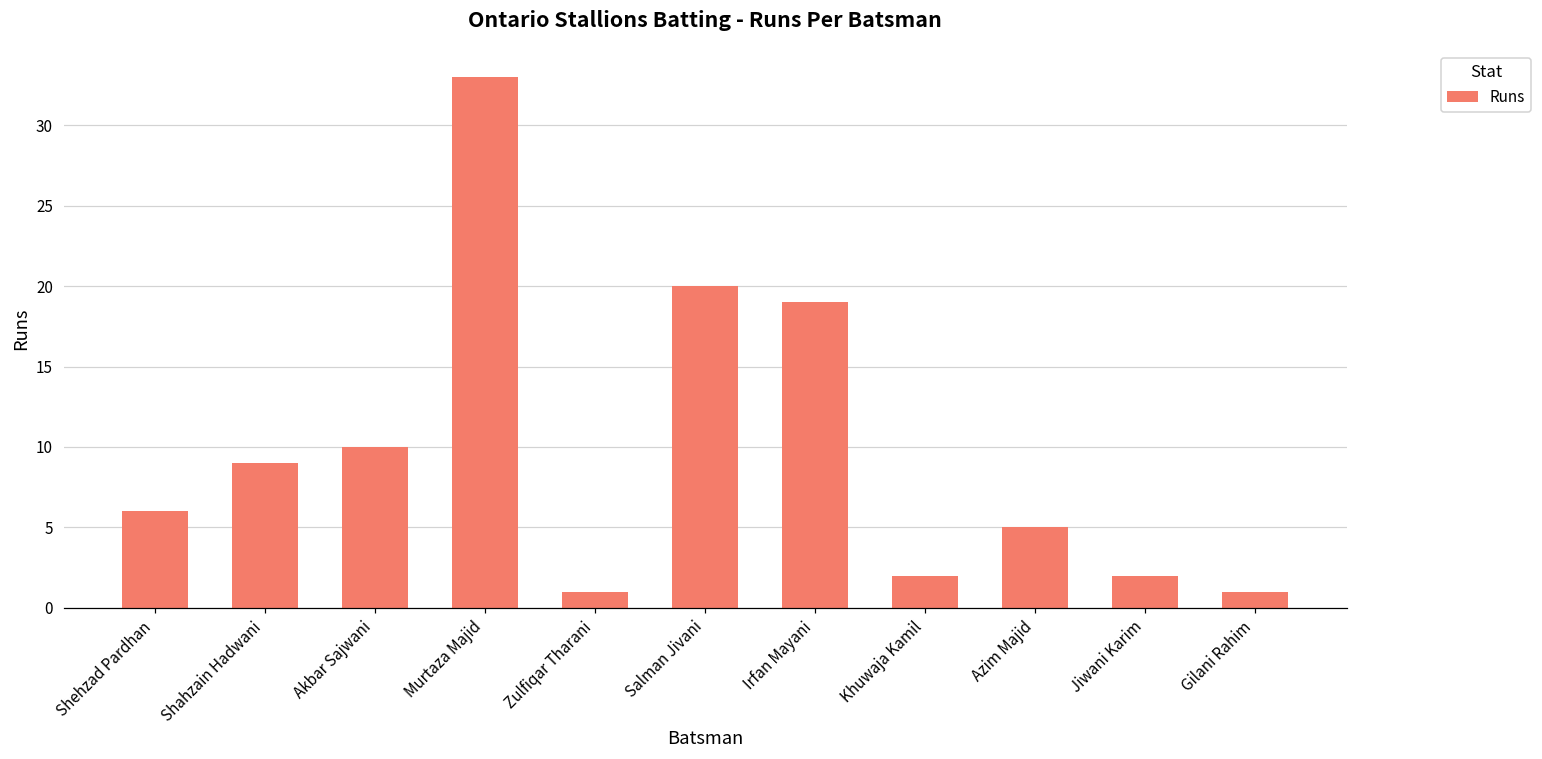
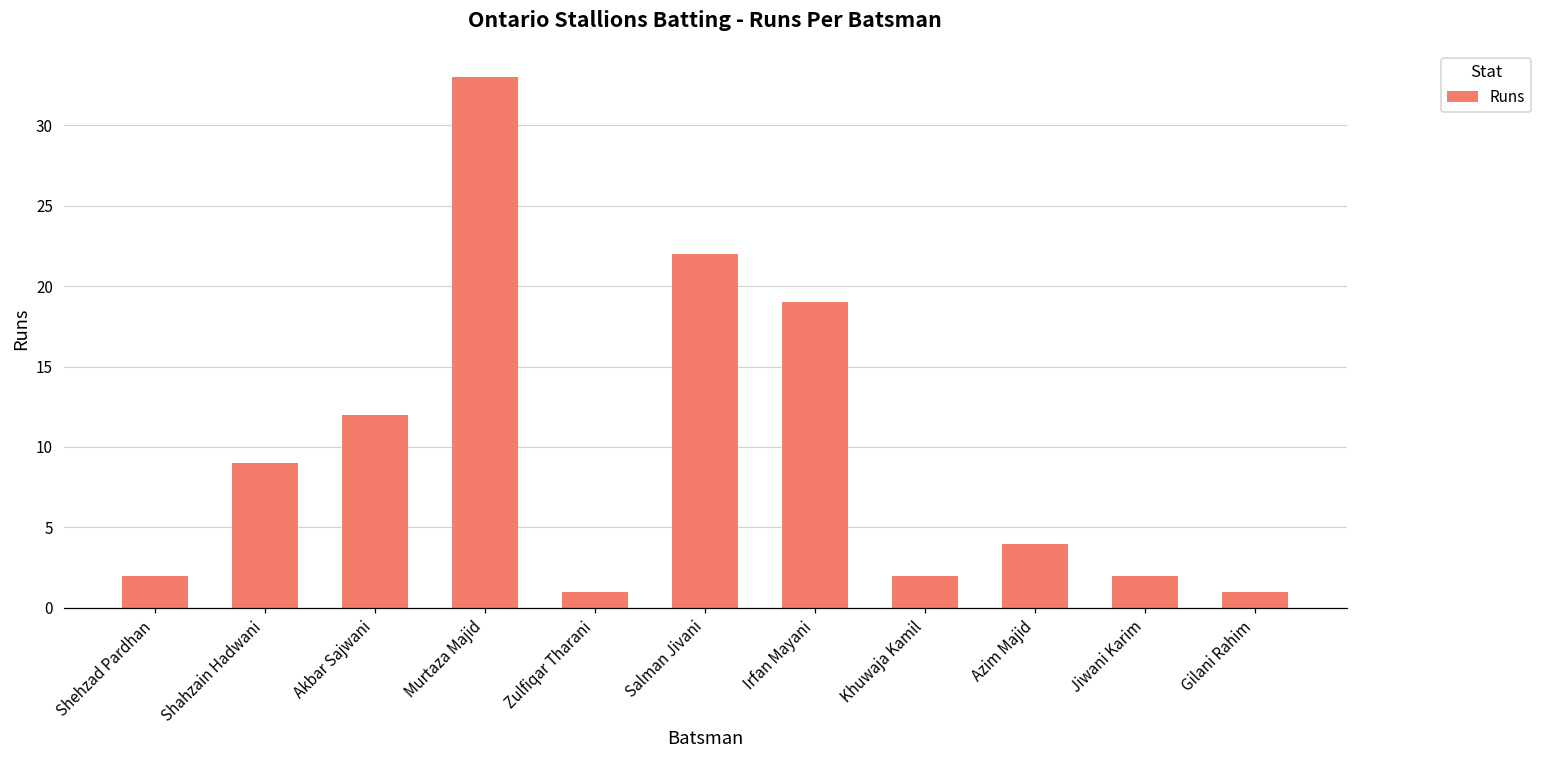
  {
-   "Shehzad Pardhan": 6,
+   "Shehzad Pardhan": 2,
    "Shahzain Hadwani": 9,
-   "Akbar Sajwani": 10,
+   "Akbar Sajwani": 12,
    "Murtaza Majid": 33,
    "Zulfiqar Tharani": 1,
-   "Salman Jivani": 20,
+   "Salman Jivani": 22,
    "Irfan Mayani": 19,
    "Khuwaja Kamil": 2,
-   "Azim Majid": 5,
+   "Azim Majid": 4,
    "Jiwani Karim": 2,
    "Gilani Rahim": 1
  }
